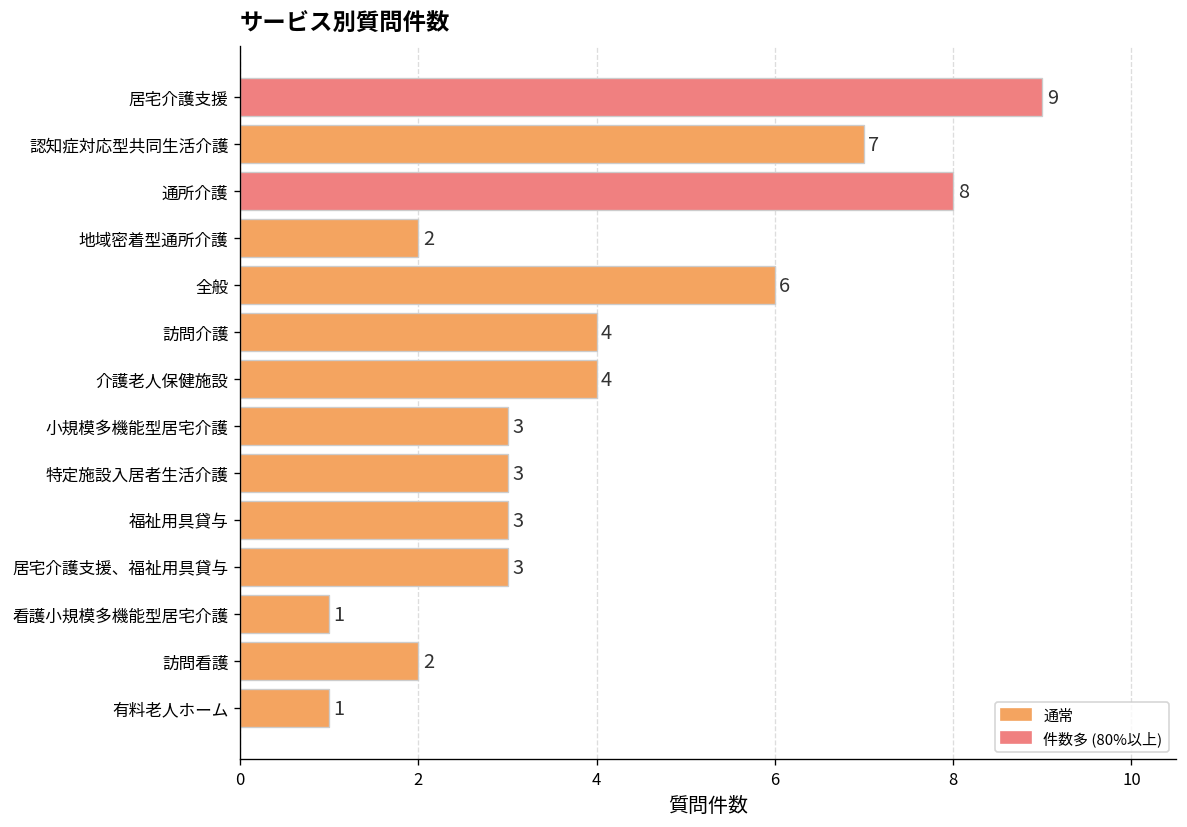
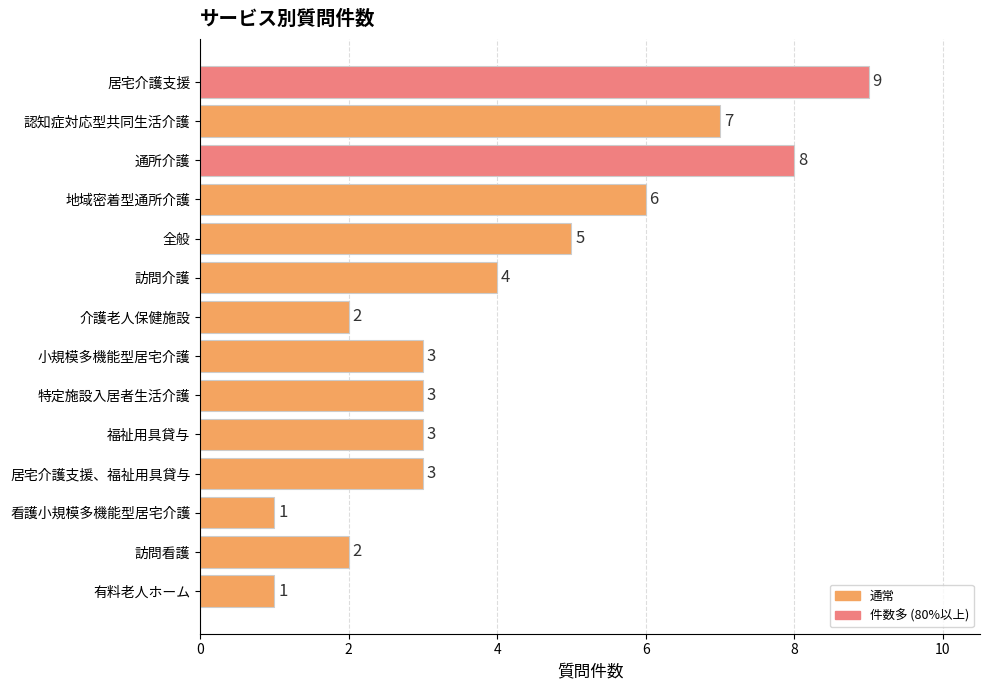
  {
    "居宅介護支援": 9,
    "認知症対応型共同生活介護": 7,
    "通所介護": 8,
-   "地域密着型通所介護": 2,
-   "全般": 6,
+   "地域密着型通所介護": 6,
+   "全般": 5,
    "訪問介護": 4,
-   "介護老人保健施設": 4,
+   "介護老人保健施設": 2,
    "小規模多機能型居宅介護": 3,
    "特定施設入居者生活介護": 3,
    "福祉用具貸与": 3,
    "居宅介護支援、福祉用具貸与": 3,
    "看護小規模多機能型居宅介護": 1,
    "訪問看護": 2,
    "有料老人ホーム": 1
  }
